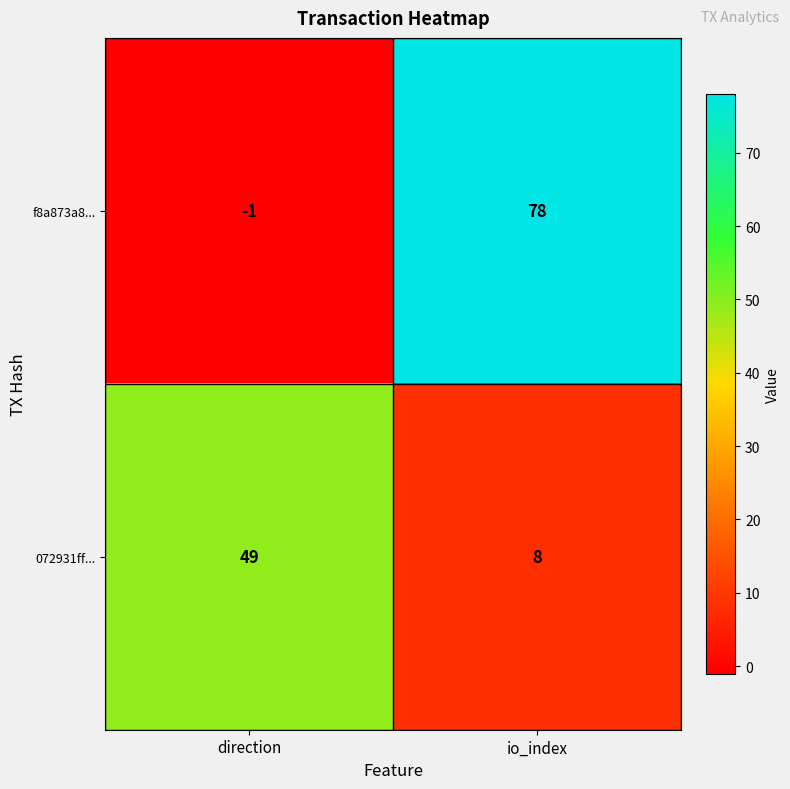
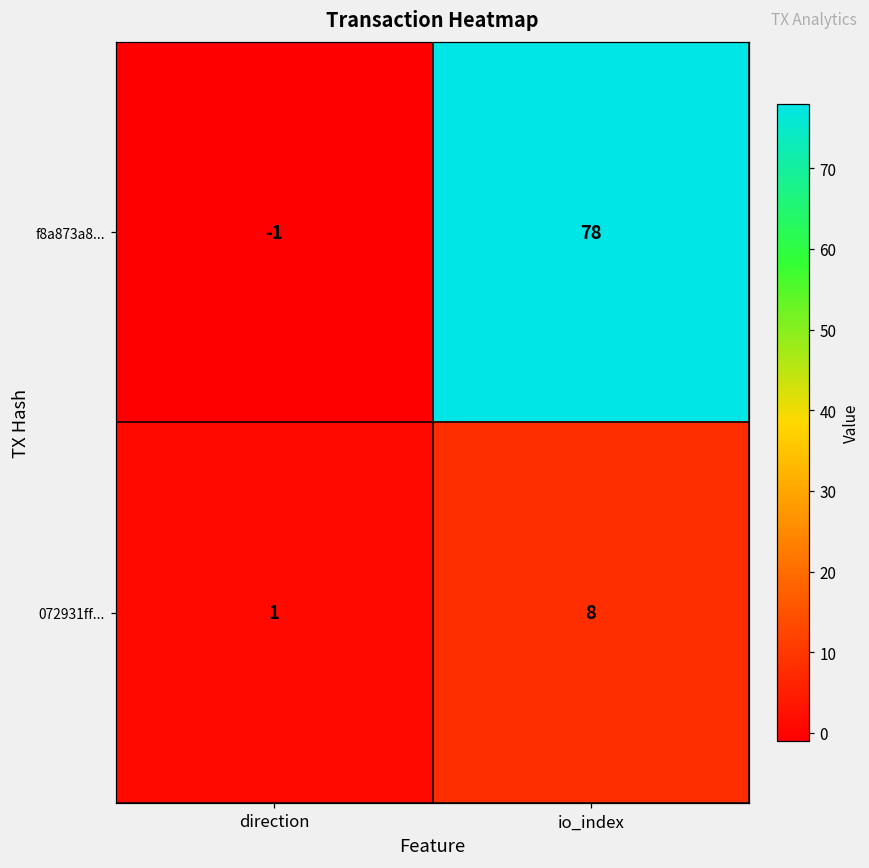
  {
    "f8a873a8...": {
      "direction": -1,
      "io_index": 78
    },
    "072931ff...": {
-     "direction": 49,
+     "direction": 1,
      "io_index": 8
    }
  }
